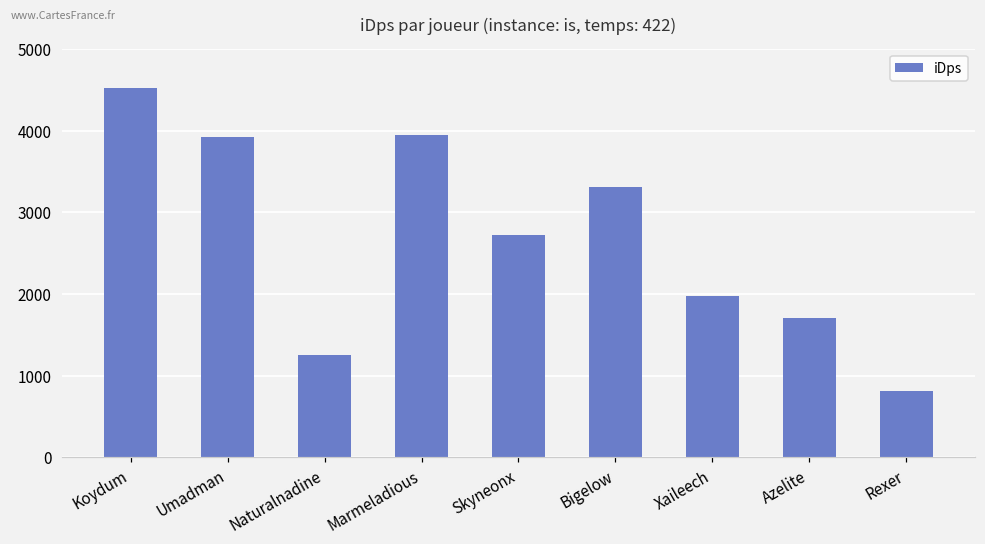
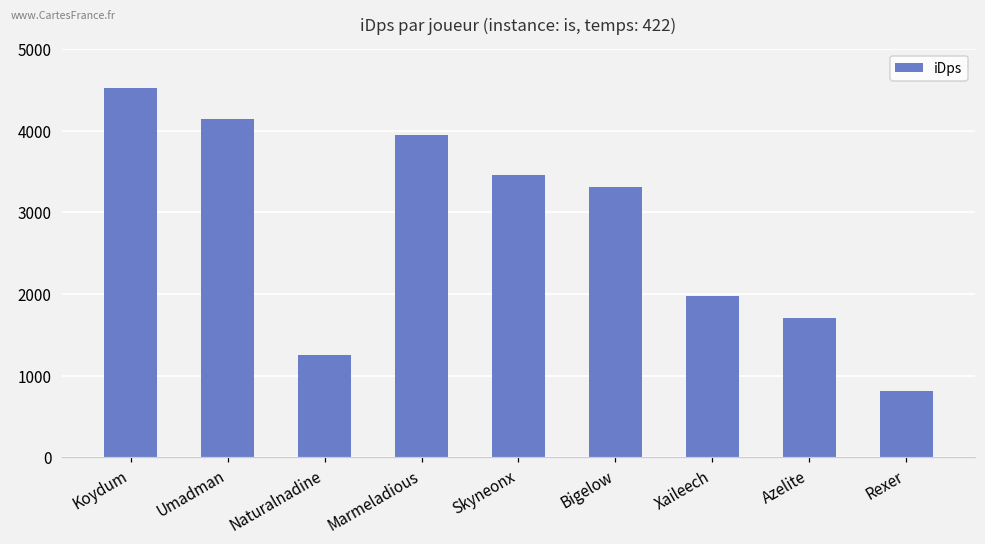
  {
    "Koydum": 4500,
-   "Umadman": 3900,
+   "Umadman": 4100,
    "Naturalnadine": 1300,
    "Marmeladious": 3900,
-   "Skyneonx": 2700,
+   "Skyneonx": 3500,
    "Bigelow": 3300,
    "Xaileech": 2000,
    "Azelite": 1700,
    "Rexer": 800
  }
